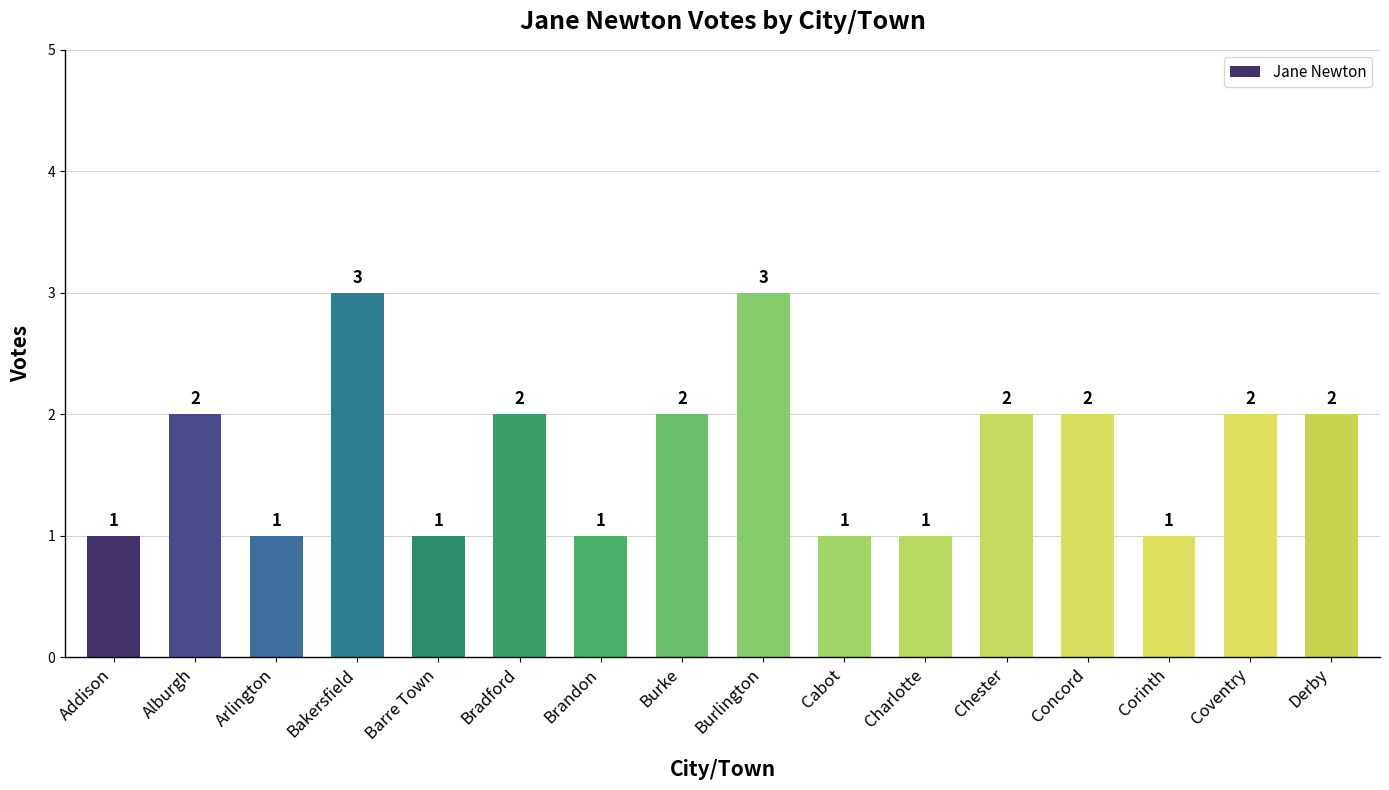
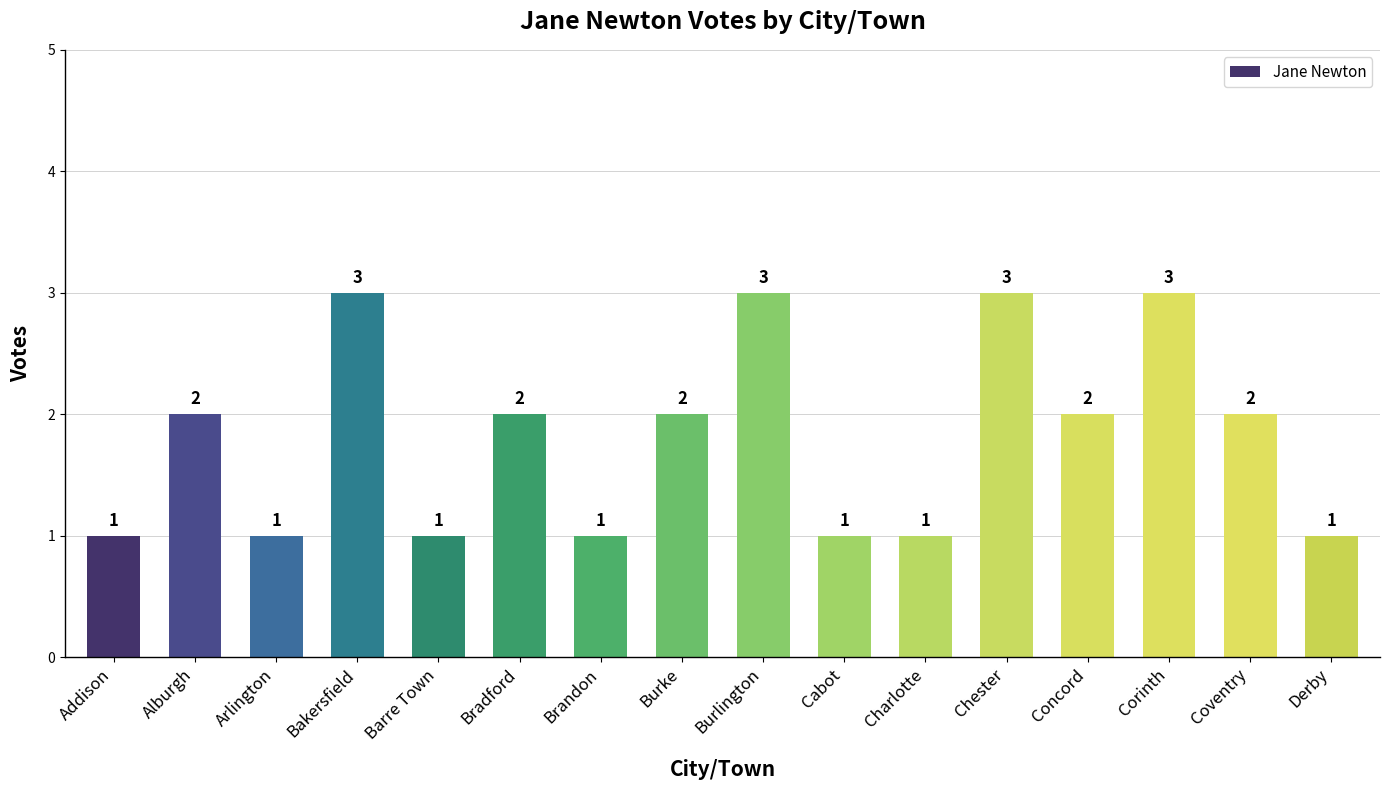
  {
    "Addison": 1,
    "Alburgh": 2,
    "Arlington": 1,
    "Bakersfield": 3,
    "Barre Town": 1,
    "Bradford": 2,
    "Brandon": 1,
    "Burke": 2,
    "Burlington": 3,
    "Cabot": 1,
    "Charlotte": 1,
-   "Chester": 2,
+   "Chester": 3,
    "Concord": 2,
-   "Corinth": 1,
+   "Corinth": 3,
    "Coventry": 2,
-   "Derby": 2
+   "Derby": 1
  }
